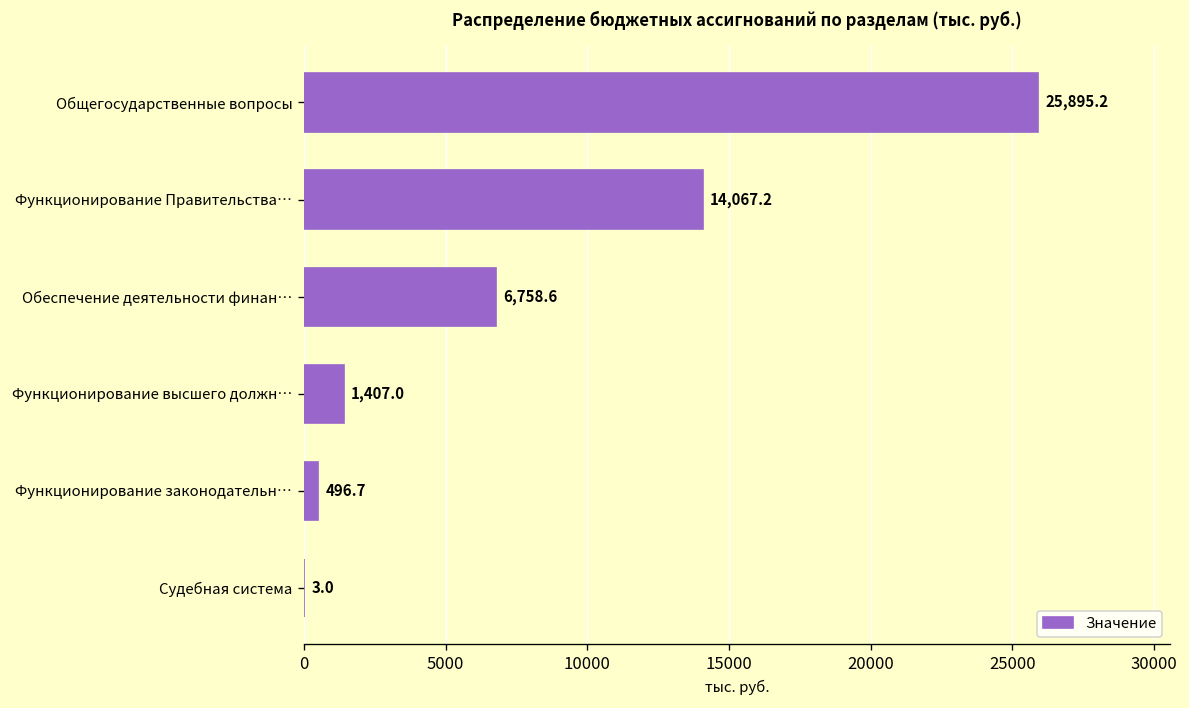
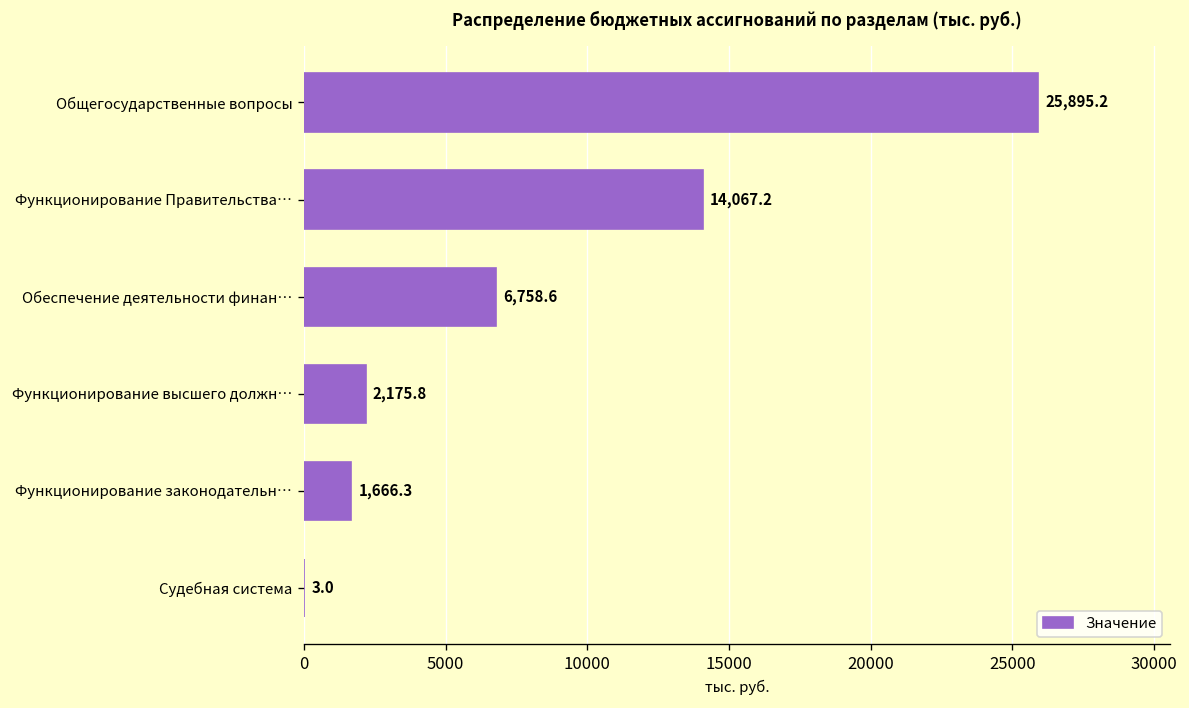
  {
    "Общегосударственные вопросы": "25,895.2",
    "Функционирование Правительства…": "14,067.2",
    "Обеспечение деятельности финан…": "6,758.6",
-   "Функционирование высшего должн…": "1,407.0",
-   "Функционирование законодательн…": "496.7",
+   "Функционирование высшего должн…": "2,175.8",
+   "Функционирование законодательн…": "1,666.3",
    "Судебная система": "3.0"
  }
